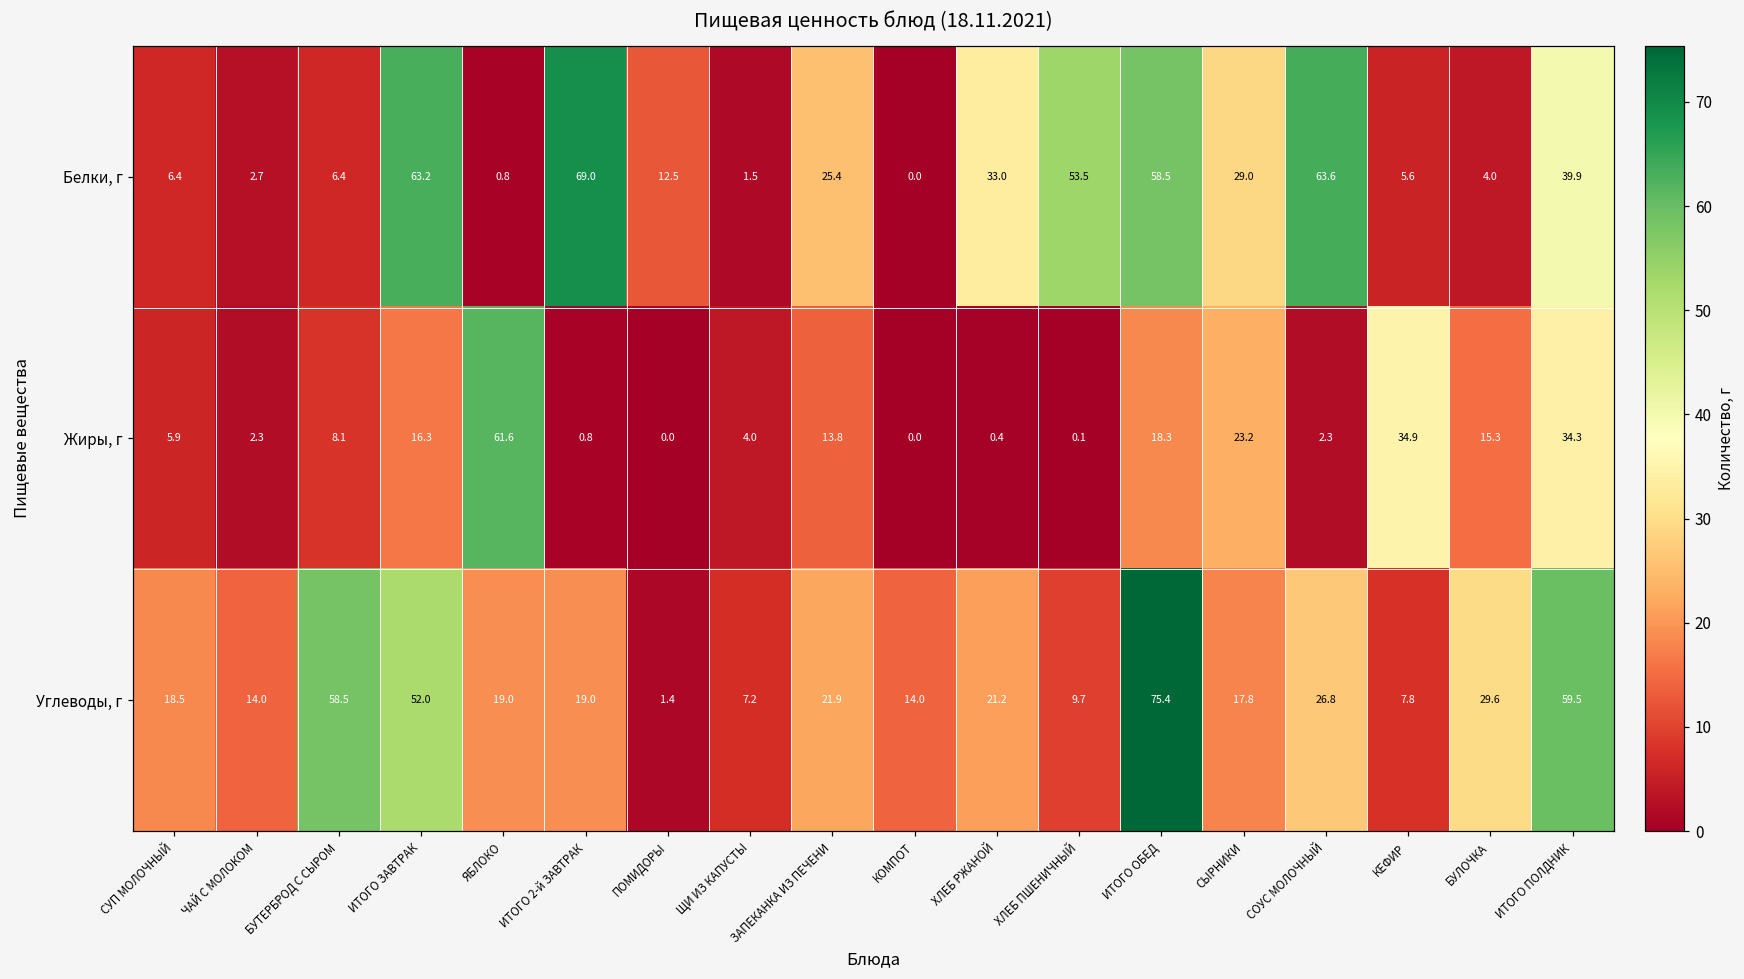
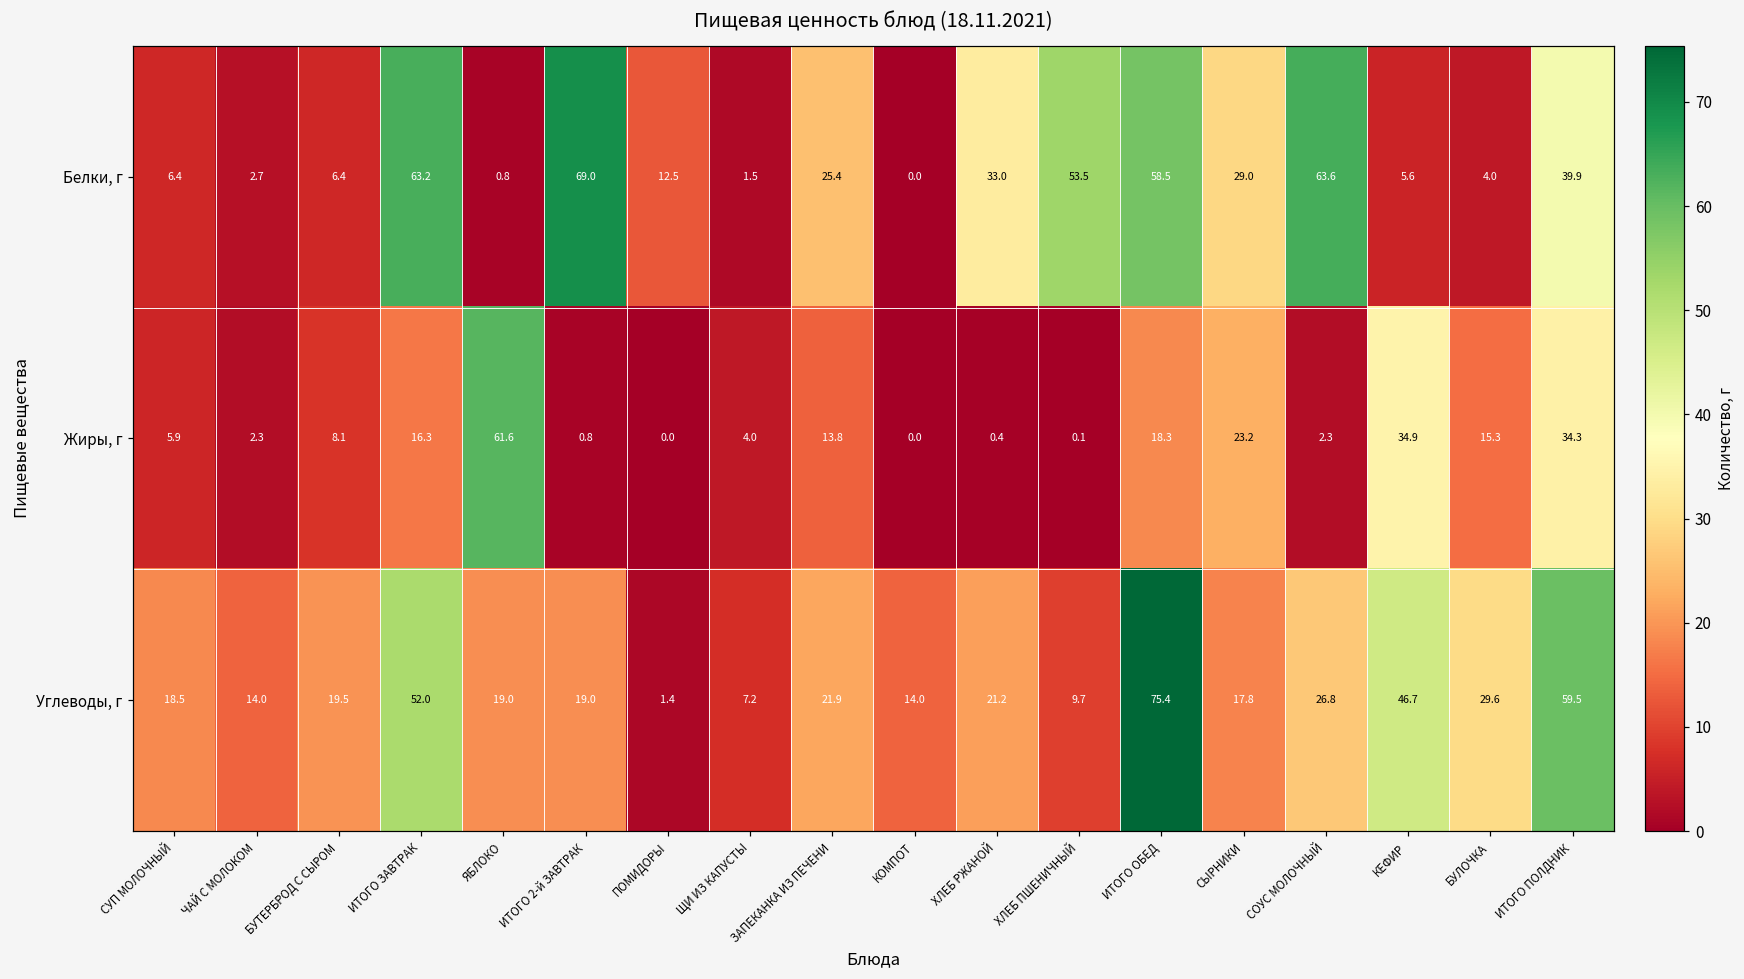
  {
    "Белки, г": {
      "СУП МОЛОЧНЫЙ": 6.4,
      "ЧАЙ С МОЛОКОМ": 2.7,
      "БУТЕРБРОД С СЫРОМ": 6.4,
      "ИТОГО ЗАВТРАК": 63.2,
      "ЯБЛОКО": 0.8,
      "ИТОГО 2-й ЗАВТРАК": 69.0,
      "ПОМИДОРЫ": 12.5,
      "ЩИ ИЗ КАПУСТЫ": 1.5,
      "ЗАПЕКАНКА ИЗ ПЕЧЕНИ": 25.4,
      "КОМПОТ": 0.0,
      "ХЛЕБ РЖАНОЙ": 33.0,
      "ХЛЕБ ПШЕНИЧНЫЙ": 53.5,
      "ИТОГО ОБЕД": 58.5,
      "СЫРНИКИ": 29.0,
      "СОУС МОЛОЧНЫЙ": 63.6,
      "КЕФИР": 5.6,
      "БУЛОЧКА": 4.0,
      "ИТОГО ПОЛДНИК": 39.9
    },
    "Жиры, г": {
      "СУП МОЛОЧНЫЙ": 5.9,
      "ЧАЙ С МОЛОКОМ": 2.3,
      "БУТЕРБРОД С СЫРОМ": 8.1,
      "ИТОГО ЗАВТРАК": 16.3,
      "ЯБЛОКО": 61.6,
      "ИТОГО 2-й ЗАВТРАК": 0.8,
      "ПОМИДОРЫ": 0.0,
      "ЩИ ИЗ КАПУСТЫ": 4.0,
      "ЗАПЕКАНКА ИЗ ПЕЧЕНИ": 13.8,
      "КОМПОТ": 0.0,
      "ХЛЕБ РЖАНОЙ": 0.4,
      "ХЛЕБ ПШЕНИЧНЫЙ": 0.1,
      "ИТОГО ОБЕД": 18.3,
      "СЫРНИКИ": 23.2,
      "СОУС МОЛОЧНЫЙ": 2.3,
      "КЕФИР": 34.9,
      "БУЛОЧКА": 15.3,
      "ИТОГО ПОЛДНИК": 34.3
    },
    "Углеводы, г": {
      "СУП МОЛОЧНЫЙ": 18.5,
      "ЧАЙ С МОЛОКОМ": 14.0,
-     "БУТЕРБРОД С СЫРОМ": 58.5,
+     "БУТЕРБРОД С СЫРОМ": 19.5,
      "ИТОГО ЗАВТРАК": 52.0,
      "ЯБЛОКО": 19.0,
      "ИТОГО 2-й ЗАВТРАК": 19.0,
      "ПОМИДОРЫ": 1.4,
      "ЩИ ИЗ КАПУСТЫ": 7.2,
      "ЗАПЕКАНКА ИЗ ПЕЧЕНИ": 21.9,
      "КОМПОТ": 14.0,
      "ХЛЕБ РЖАНОЙ": 21.2,
      "ХЛЕБ ПШЕНИЧНЫЙ": 9.7,
      "ИТОГО ОБЕД": 75.4,
      "СЫРНИКИ": 17.8,
      "СОУС МОЛОЧНЫЙ": 26.8,
-     "КЕФИР": 7.8,
+     "КЕФИР": 46.7,
      "БУЛОЧКА": 29.6,
      "ИТОГО ПОЛДНИК": 59.5
    }
  }
